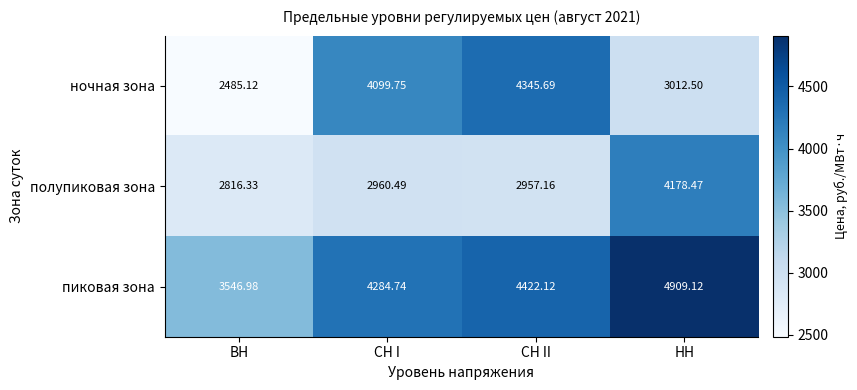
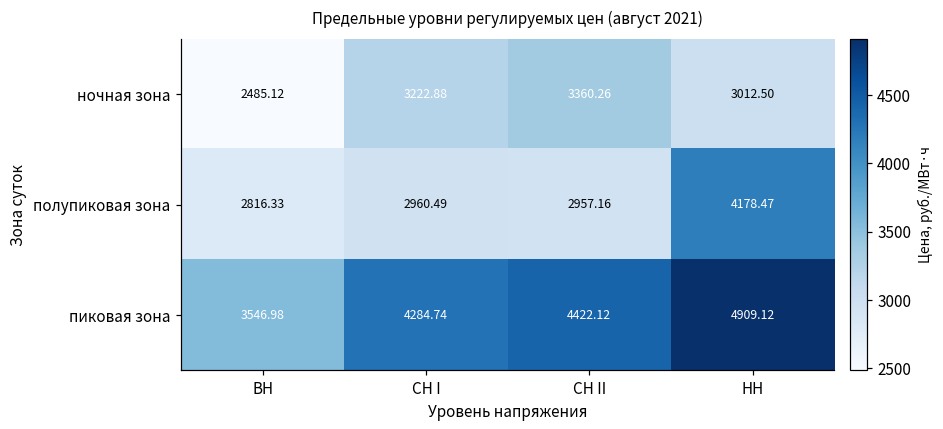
  {
    "ночная зона": {
      "ВН": 2485.12,
-     "СН I": 4099.75,
-     "СН II": 4345.69,
+     "СН I": 3222.88,
+     "СН II": 3360.26,
      "НН": 3012.50
    },
    "полупиковая зона": {
      "ВН": 2816.33,
      "СН I": 2960.49,
      "СН II": 2957.16,
      "НН": 4178.47
    },
    "пиковая зона": {
      "ВН": 3546.98,
      "СН I": 4284.74,
      "СН II": 4422.12,
      "НН": 4909.12
    }
  }
